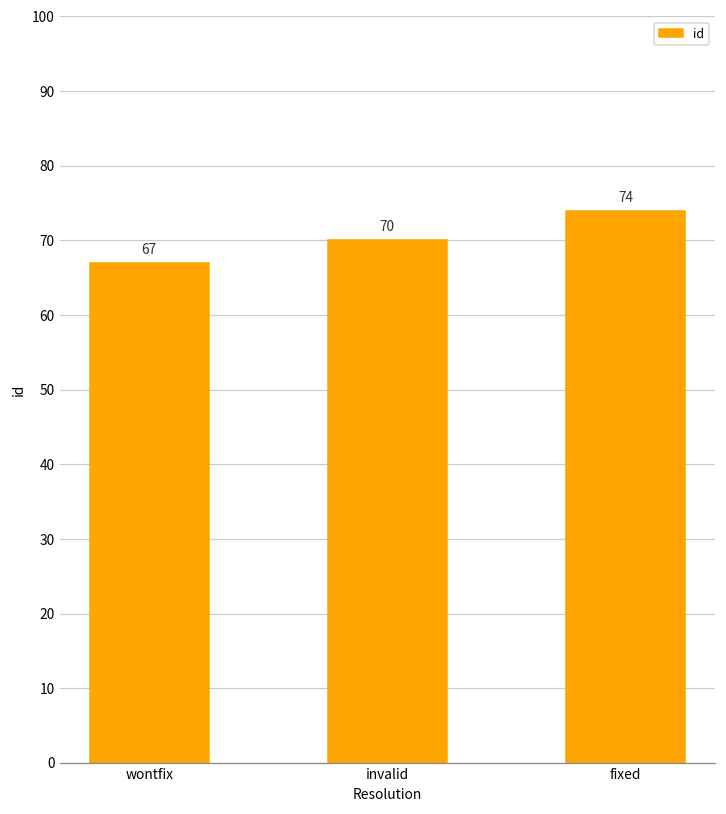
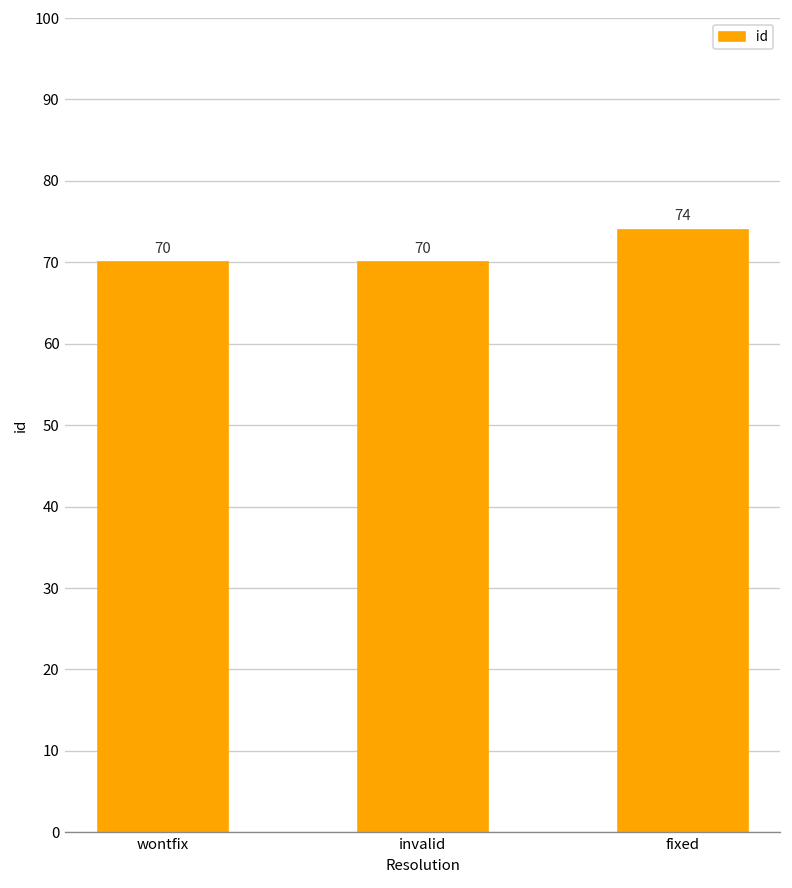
  {
-   "wontfix": 67,
+   "wontfix": 70,
    "invalid": 70,
    "fixed": 74
  }
